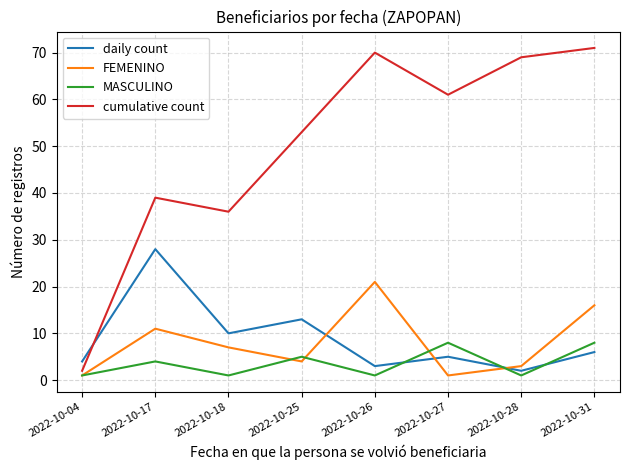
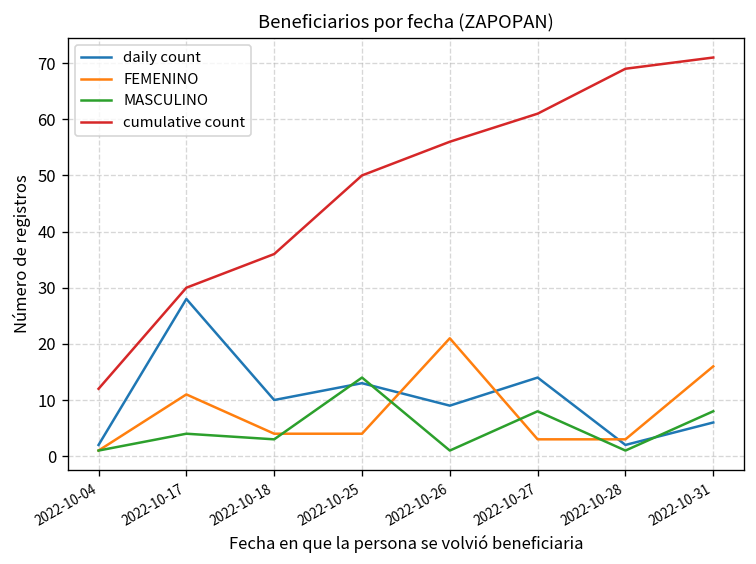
  {
    "daily count": {
-     "2022-10-04": 4,
+     "2022-10-04": 2,
      "2022-10-17": 28,
      "2022-10-18": 10,
      "2022-10-25": 13,
-     "2022-10-26": 3,
-     "2022-10-27": 5,
+     "2022-10-26": 9,
+     "2022-10-27": 14,
      "2022-10-28": 2,
      "2022-10-31": 6
    },
    "FEMENINO": {
      "2022-10-17": 11,
-     "2022-10-18": 7,
+     "2022-10-18": 4,
      "2022-10-25": 4,
      "2022-10-26": 21,
-     "2022-10-27": 1,
+     "2022-10-27": 3,
      "2022-10-28": 3,
      "2022-10-31": 16
    },
    "MASCULINO": {
      "2022-10-17": 4,
-     "2022-10-18": 1,
-     "2022-10-25": 5,
+     "2022-10-18": 3,
+     "2022-10-25": 14,
      "2022-10-26": 1,
      "2022-10-27": 8,
      "2022-10-28": 1,
      "2022-10-31": 8
    },
    "cumulative count": {
-     "2022-10-04": 2,
-     "2022-10-17": 39,
+     "2022-10-04": 12,
+     "2022-10-17": 30,
      "2022-10-18": 36,
-     "2022-10-25": 53,
-     "2022-10-26": 70,
+     "2022-10-25": 50,
+     "2022-10-26": 56,
      "2022-10-27": 61,
      "2022-10-28": 69,
      "2022-10-31": 71
    }
  }
